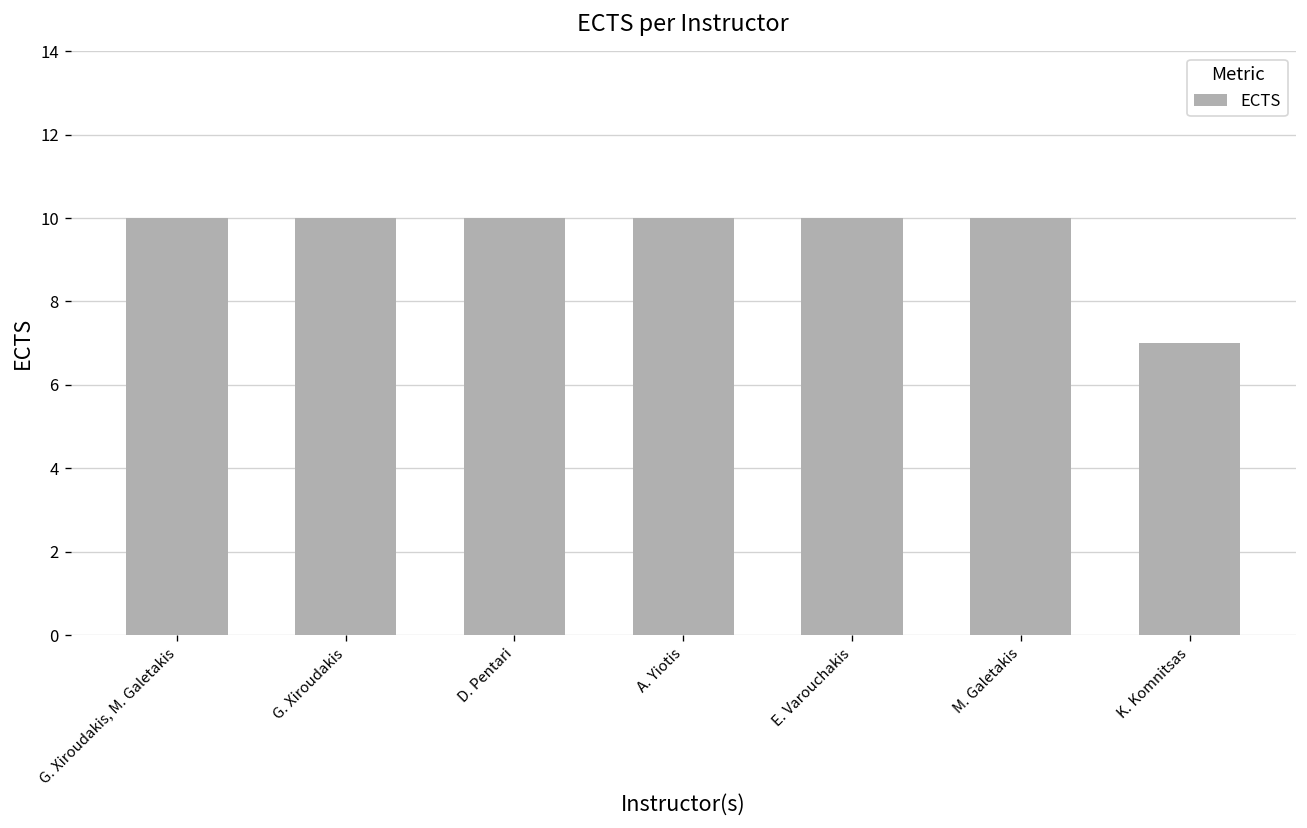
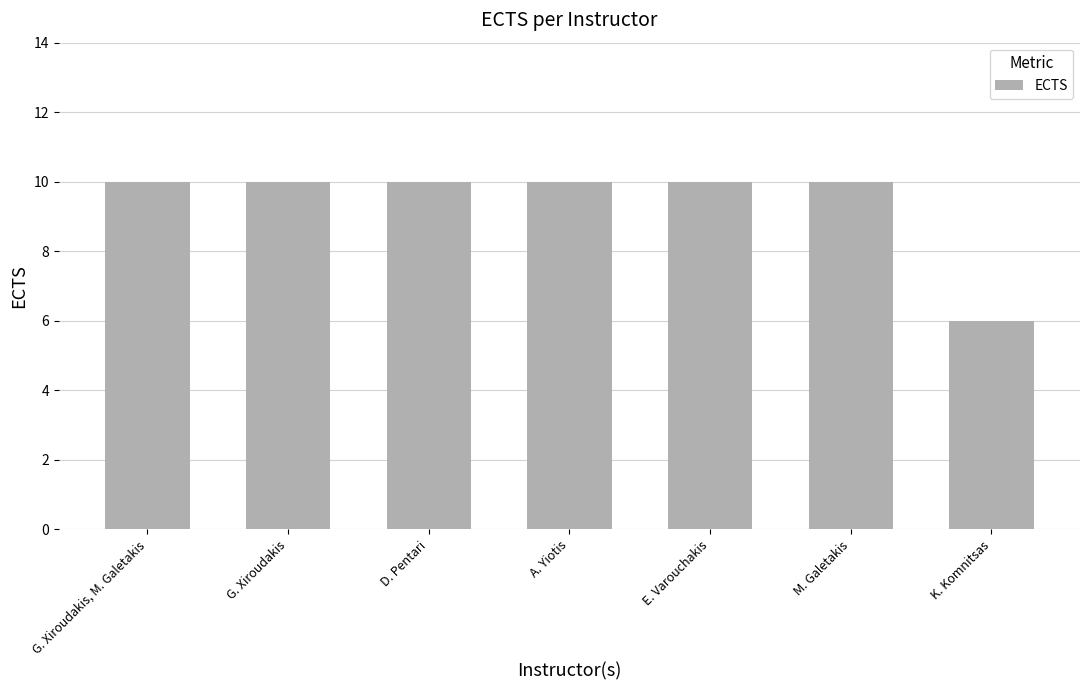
  {
    "G. Xiroudakis, M. Galetakis": 10,
    "G. Xiroudakis": 10,
    "D. Pentari": 10,
    "A. Yiotis": 10,
    "E. Varouchakis": 10,
    "M. Galetakis": 10,
-   "K. Komnitsas": 7
+   "K. Komnitsas": 6
  }
